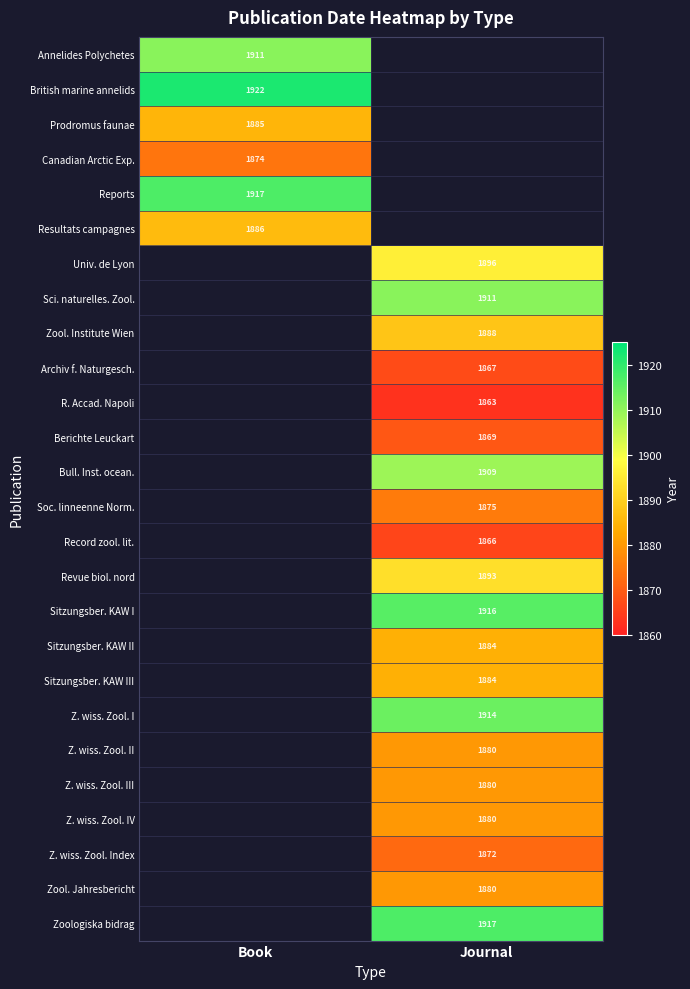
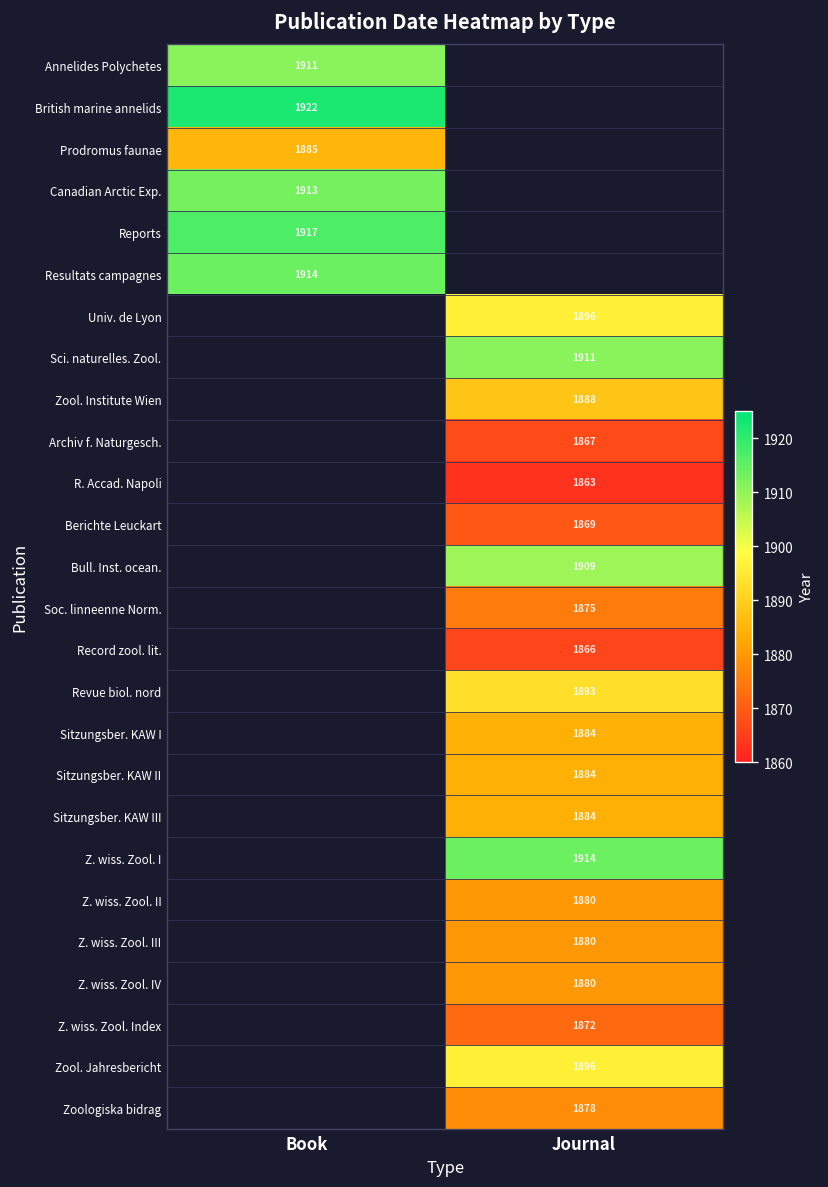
  {
    "Annelides Polychetes": {
      "Book": 1911
    },
    "British marine annelids": {
      "Book": 1922
    },
    "Prodromus faunae": {
      "Book": 1885
    },
    "Canadian Arctic Exp.": {
-     "Book": 1874
+     "Book": 1913
    },
    "Reports": {
      "Book": 1917
    },
    "Resultats campagnes": {
-     "Book": 1886
+     "Book": 1914
    },
    "Univ. de Lyon": {
      "Journal": 1896
    },
    "Sci. naturelles. Zool.": {
      "Journal": 1911
    },
    "Zool. Institute Wien": {
      "Journal": 1888
    },
    "Archiv f. Naturgesch.": {
      "Journal": 1867
    },
    "R. Accad. Napoli": {
      "Journal": 1863
    },
    "Berichte Leuckart": {
      "Journal": 1869
    },
    "Bull. Inst. ocean.": {
      "Journal": 1909
    },
    "Soc. linneenne Norm.": {
      "Journal": 1875
    },
    "Record zool. lit.": {
      "Journal": 1866
    },
    "Revue biol. nord": {
      "Journal": 1893
    },
    "Sitzungsber. KAW I": {
-     "Journal": 1916
+     "Journal": 1884
    },
    "Sitzungsber. KAW II": {
      "Journal": 1884
    },
    "Sitzungsber. KAW III": {
      "Journal": 1884
    },
    "Z. wiss. Zool. I": {
      "Journal": 1914
    },
    "Z. wiss. Zool. II": {
      "Journal": 1880
    },
    "Z. wiss. Zool. III": {
      "Journal": 1880
    },
    "Z. wiss. Zool. IV": {
      "Journal": 1880
    },
    "Z. wiss. Zool. Index": {
      "Journal": 1872
    },
    "Zool. Jahresbericht": {
-     "Journal": 1880
+     "Journal": 1896
    },
    "Zoologiska bidrag": {
-     "Journal": 1917
+     "Journal": 1878
    }
  }
